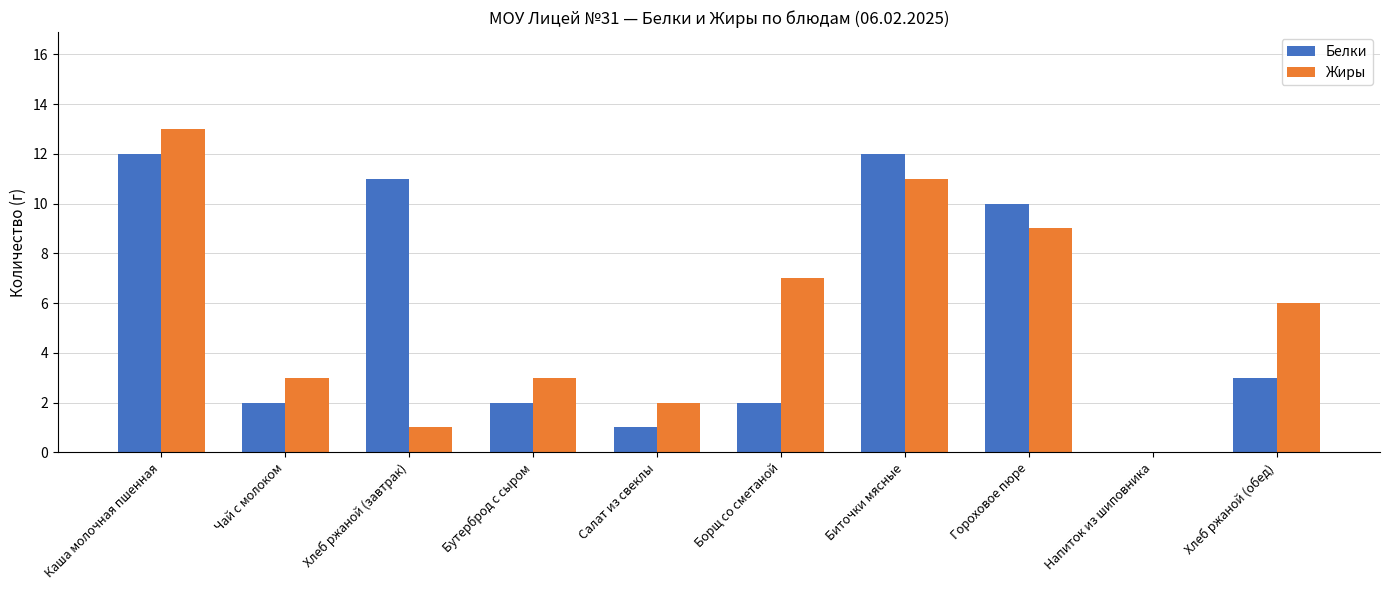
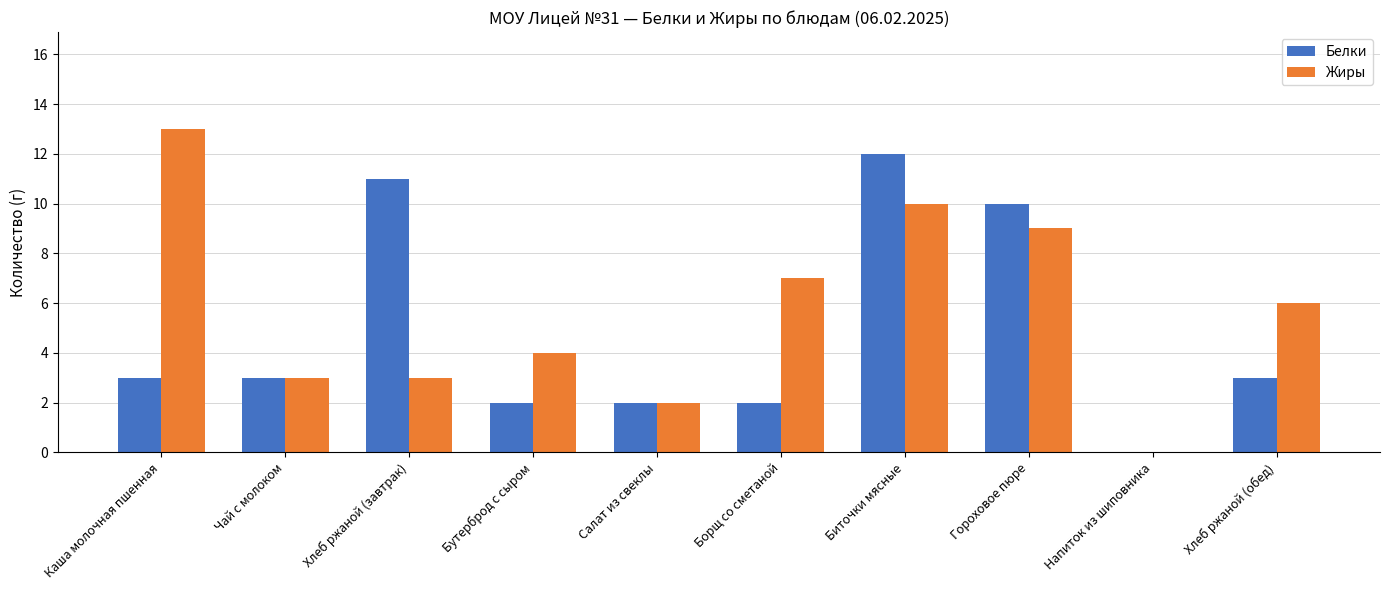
  {
    "Белки": {
-     "Каша молочная пшенная": 12,
-     "Чай с молоком": 2,
+     "Каша молочная пшенная": 3,
+     "Чай с молоком": 3,
      "Хлеб ржаной (завтрак)": 11,
      "Бутерброд с сыром": 2,
-     "Салат из свеклы": 1,
+     "Салат из свеклы": 2,
      "Борщ со сметаной": 2,
      "Биточки мясные": 12,
      "Гороховое пюре": 10,
      "Напиток из шиповника": 0,
      "Хлеб ржаной (обед)": 3
    },
    "Жиры": {
      "Каша молочная пшенная": 13,
      "Чай с молоком": 3,
-     "Хлеб ржаной (завтрак)": 1,
-     "Бутерброд с сыром": 3,
+     "Хлеб ржаной (завтрак)": 3,
+     "Бутерброд с сыром": 4,
      "Салат из свеклы": 2,
      "Борщ со сметаной": 7,
-     "Биточки мясные": 11,
+     "Биточки мясные": 10,
      "Гороховое пюре": 9,
      "Напиток из шиповника": 0,
      "Хлеб ржаной (обед)": 6
    }
  }
